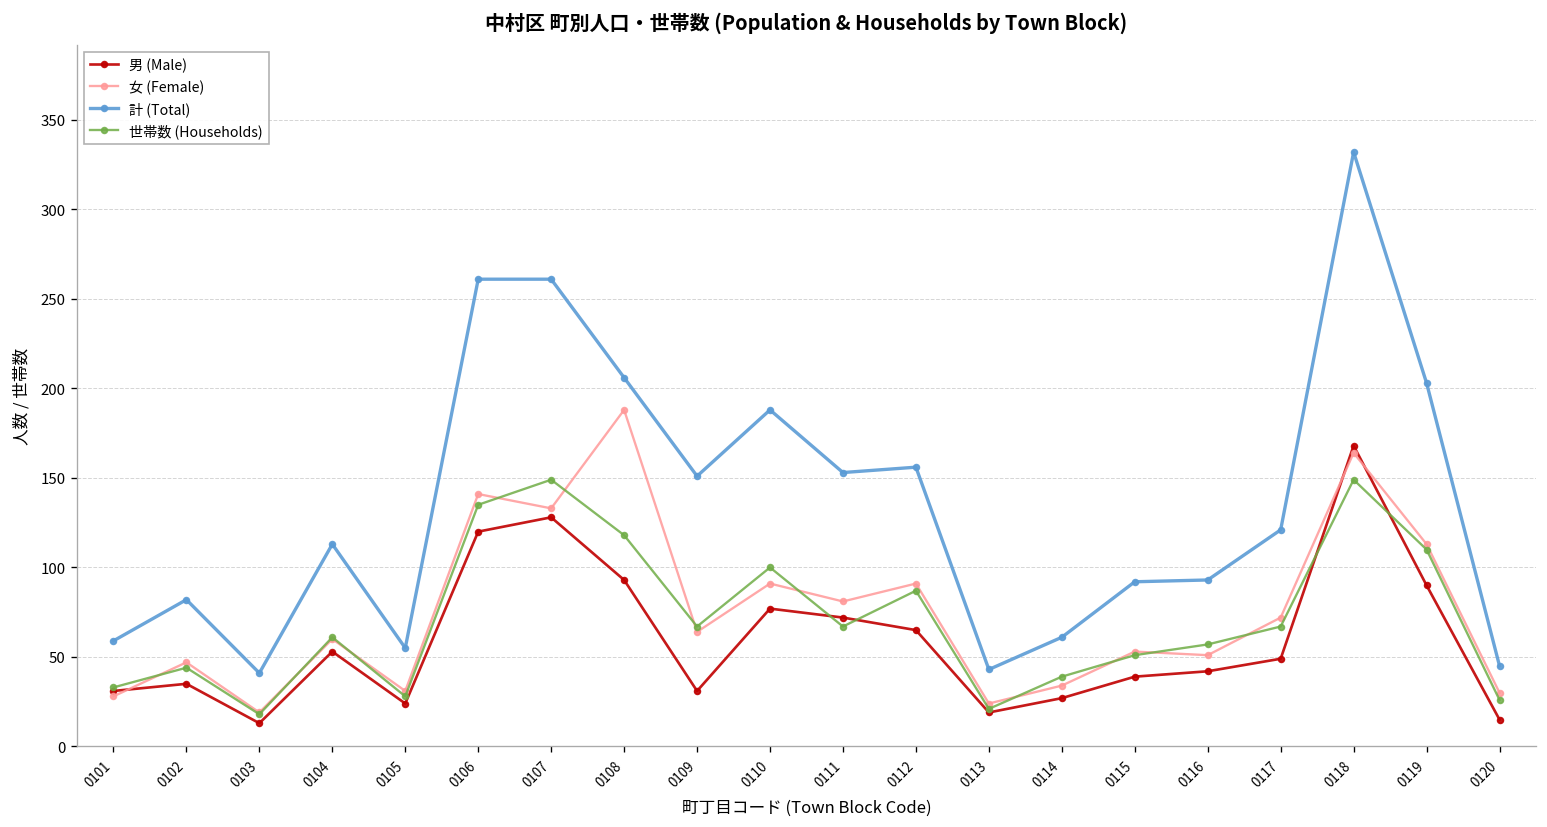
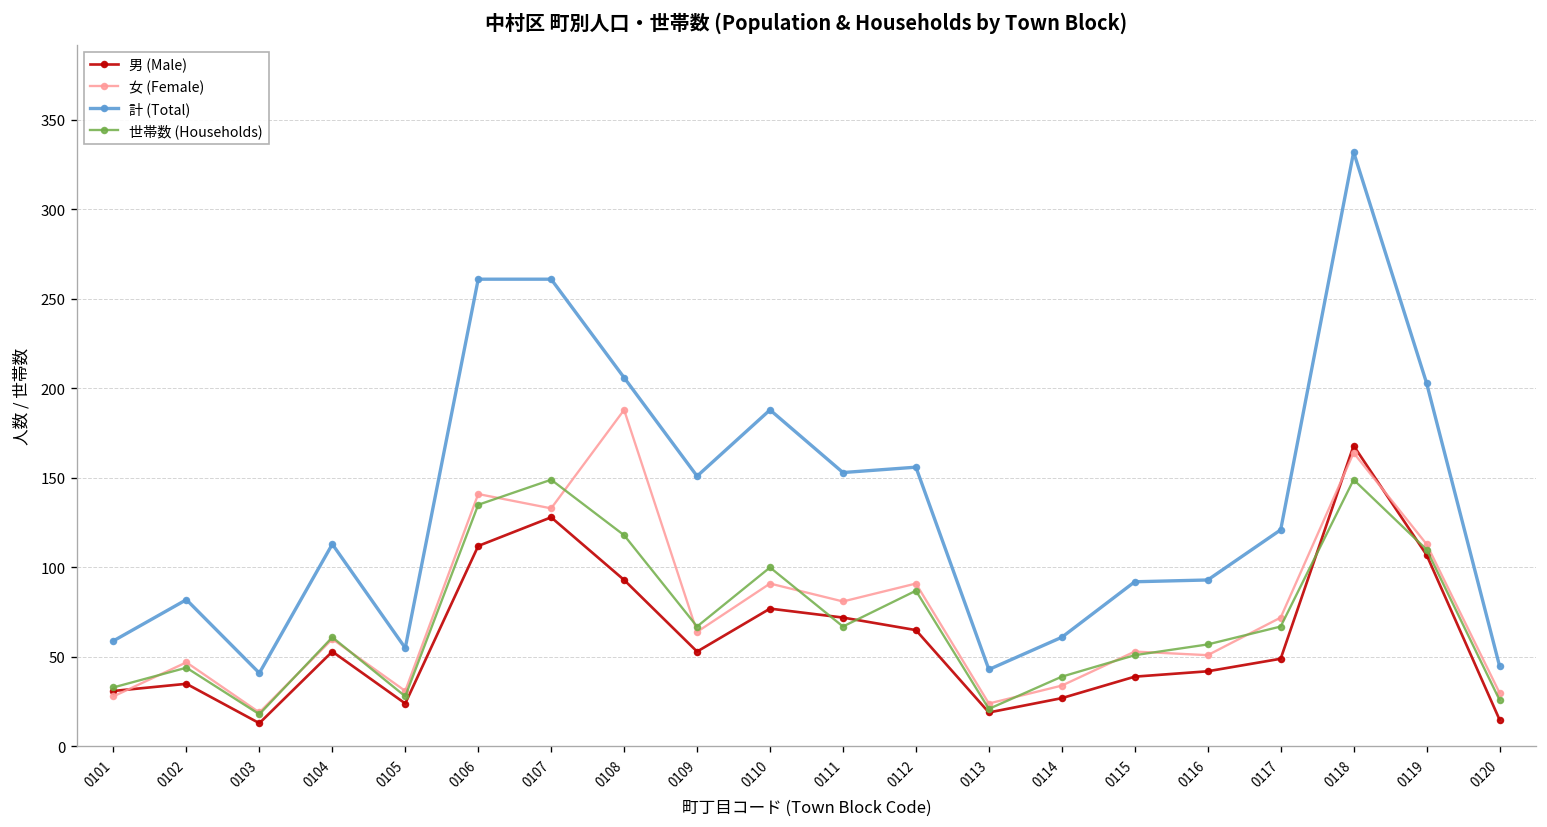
  {
    "男 (Male)": {
      "0101": 31,
      "0102": 35,
      "0103": 13,
      "0104": 53,
      "0105": 24,
-     "0106": 120,
+     "0106": 112,
      "0107": 128,
      "0108": 93,
-     "0109": 31,
+     "0109": 53,
      "0110": 77,
      "0111": 72,
      "0112": 65,
      "0113": 19,
      "0114": 27,
      "0115": 39,
      "0116": 42,
      "0117": 49,
      "0118": 168,
-     "0119": 90,
+     "0119": 107,
      "0120": 15
    },
    "女 (Female)": {
      "0101": 28,
      "0102": 47,
      "0105": 31,
      "0106": 141,
      "0107": 133,
      "0108": 188,
      "0109": 64,
      "0110": 91,
      "0111": 81,
      "0112": 91,
      "0113": 24,
      "0114": 34,
      "0115": 53,
      "0116": 51,
      "0117": 72,
      "0118": 164,
      "0119": 113,
      "0120": 30
    },
    "計 (Total)": {
      "0101": 59,
      "0102": 82,
      "0103": 41,
      "0104": 113,
      "0105": 55,
      "0106": 261,
      "0107": 261,
      "0108": 206,
      "0109": 151,
      "0110": 188,
      "0111": 153,
      "0112": 156,
      "0113": 43,
      "0114": 61,
      "0115": 92,
      "0116": 93,
      "0117": 121,
      "0118": 332,
      "0119": 203,
      "0120": 45
    },
    "世帯数 (Households)": {
      "0101": 33,
      "0102": 44,
      "0105": 28,
      "0106": 135,
      "0107": 149,
      "0108": 118,
      "0109": 67,
      "0110": 100,
      "0111": 67,
      "0112": 87,
      "0113": 21,
      "0114": 39,
      "0115": 51,
      "0116": 57,
      "0117": 67,
      "0118": 149,
      "0119": 110,
      "0120": 26
    }
  }
